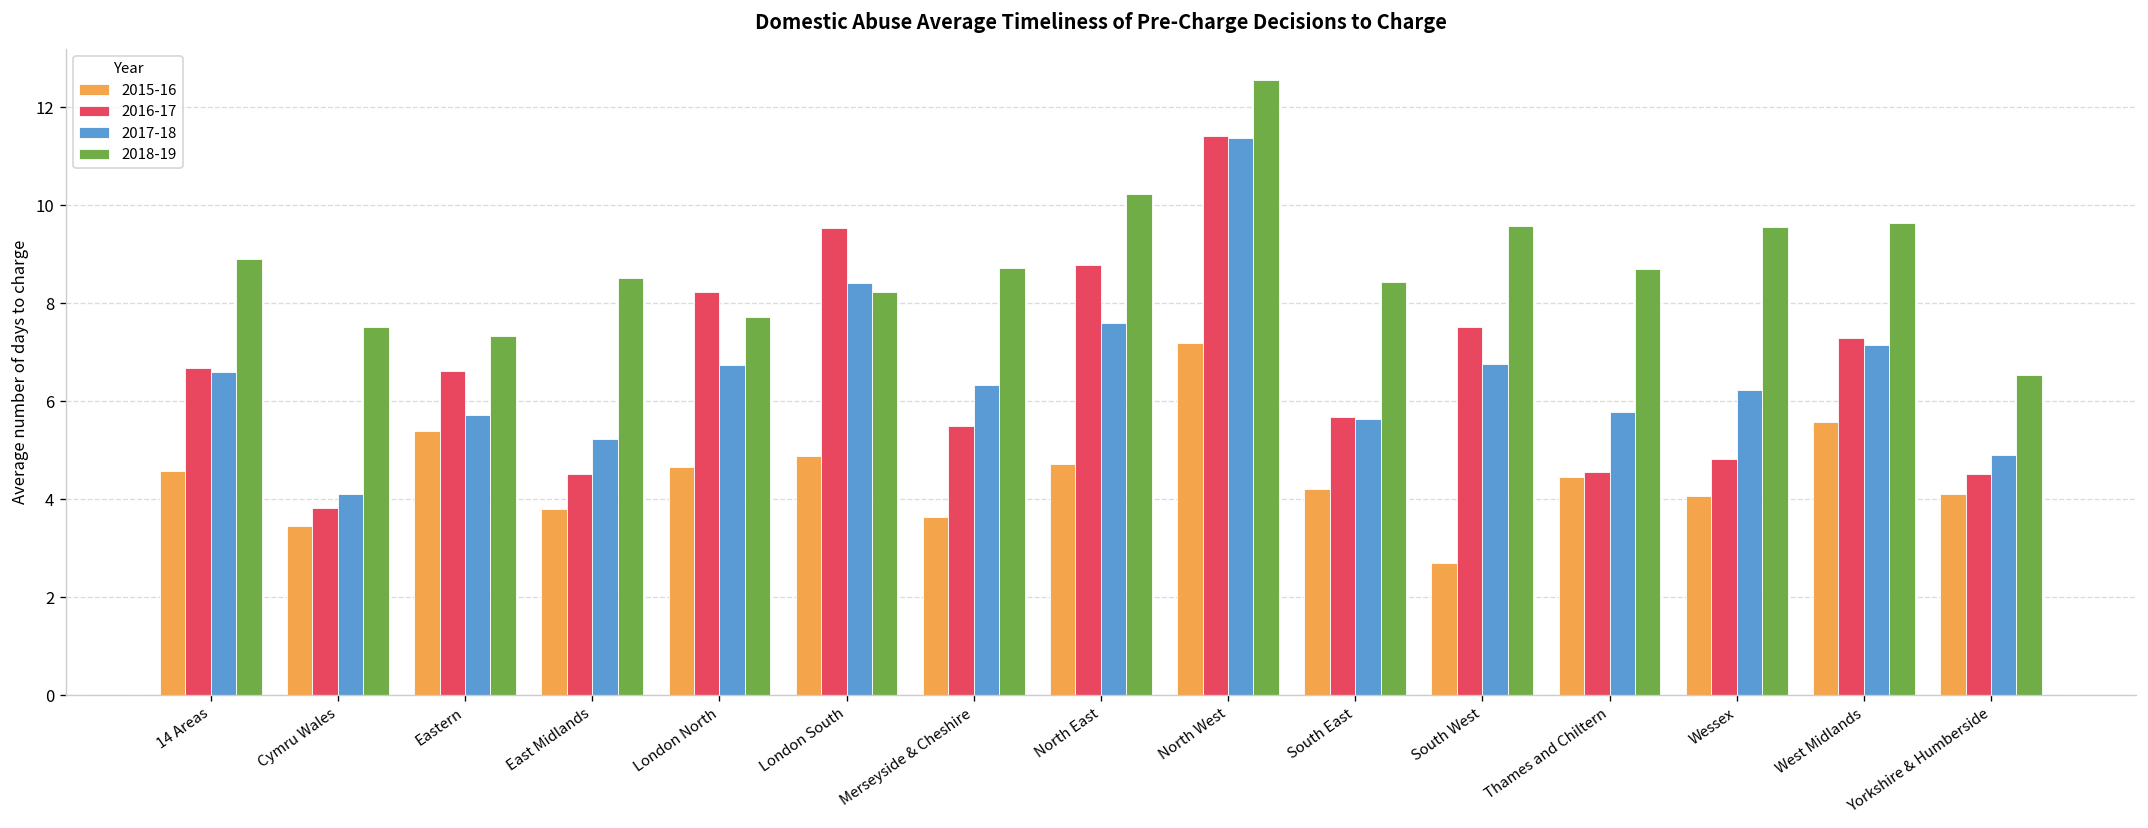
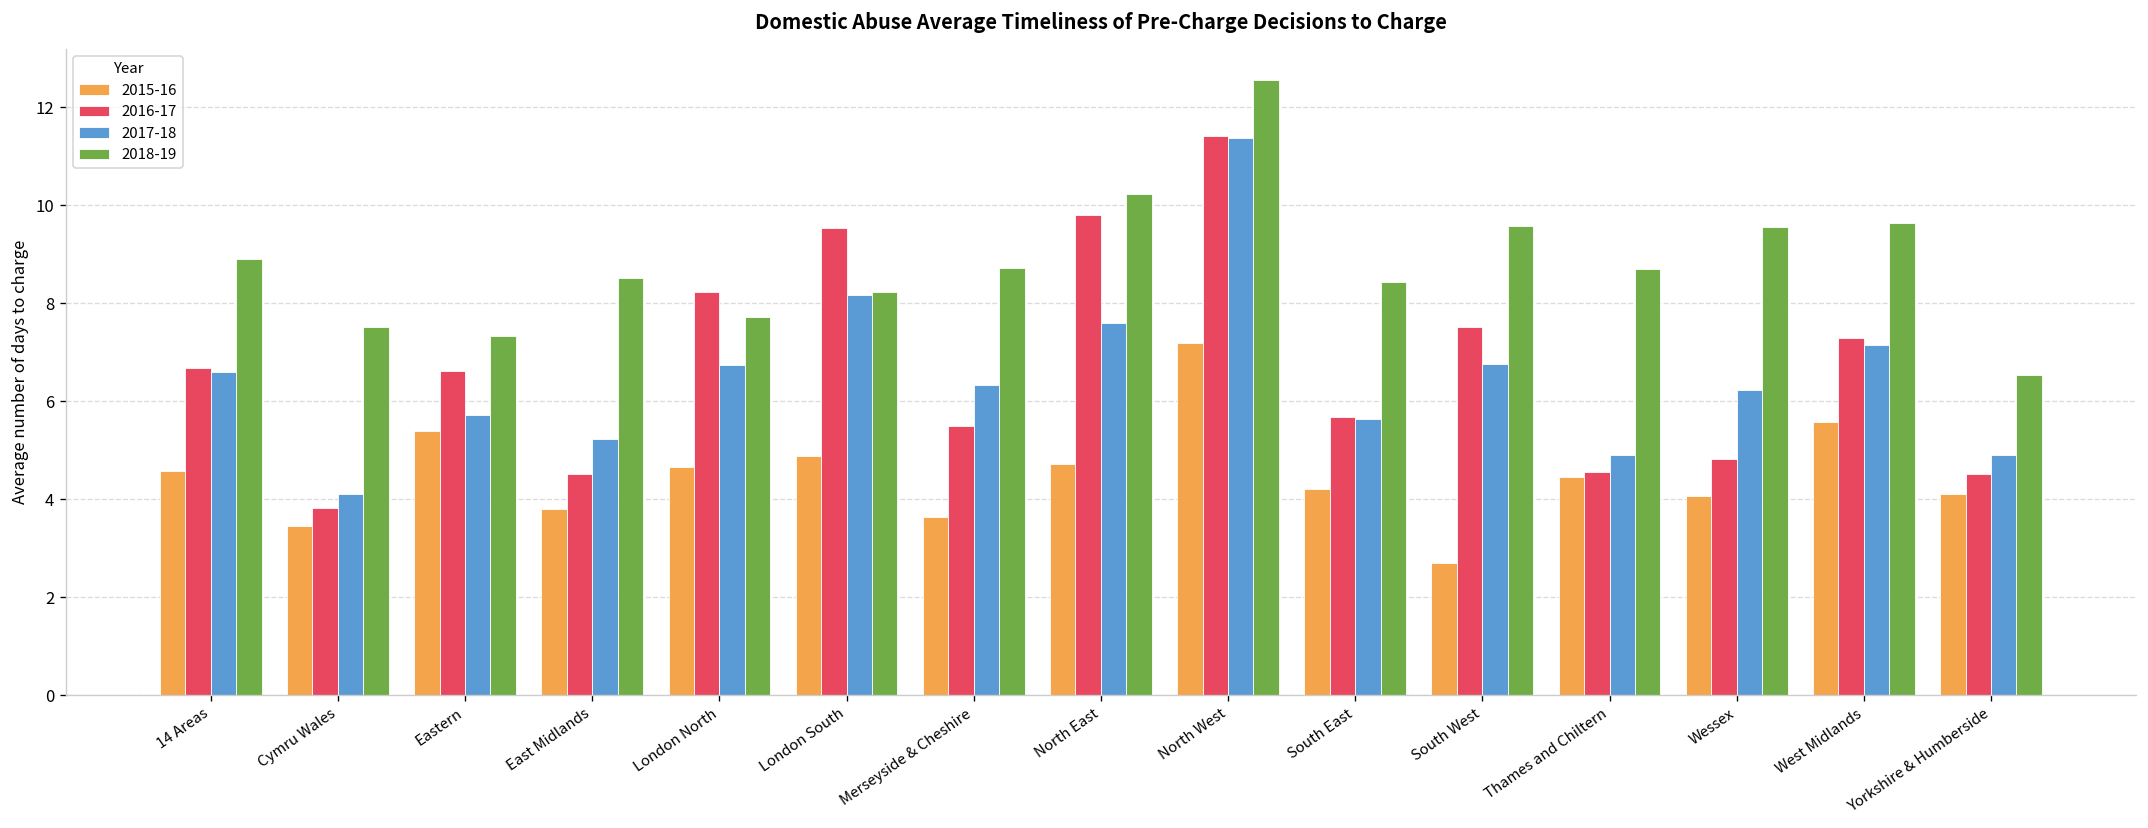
  {
    "2015-16": {
      "14 Areas": 4.6,
      "Cymru Wales": 3.4,
      "Eastern": 5.4,
      "East Midlands": 3.8,
      "London North": 4.7,
      "London South": 4.9,
      "Merseyside & Cheshire": 3.6,
      "North East": 4.7,
      "North West": 7.2,
      "South East": 4.2,
      "South West": 2.7,
      "Thames and Chiltern": 4.5,
      "Wessex": 4.1,
      "West Midlands": 5.6,
      "Yorkshire & Humberside": 4.1
    },
    "2016-17": {
      "14 Areas": 6.7,
      "Cymru Wales": 3.8,
      "Eastern": 6.6,
      "East Midlands": 4.5,
      "London North": 8.2,
      "London South": 9.5,
      "Merseyside & Cheshire": 5.5,
-     "North East": 8.8,
+     "North East": 9.8,
      "North West": 11.4,
      "South East": 5.7,
      "South West": 7.5,
      "Thames and Chiltern": 4.5,
      "Wessex": 4.8,
      "West Midlands": 7.3,
      "Yorkshire & Humberside": 4.5
    },
    "2017-18": {
      "14 Areas": 6.6,
      "Cymru Wales": 4.1,
      "Eastern": 5.7,
      "East Midlands": 5.2,
      "London North": 6.7,
-     "London South": 8.4,
+     "London South": 8.2,
      "Merseyside & Cheshire": 6.3,
      "North East": 7.6,
      "North West": 11.4,
      "South East": 5.6,
      "South West": 6.8,
-     "Thames and Chiltern": 5.8,
+     "Thames and Chiltern": 4.9,
      "Wessex": 6.2,
      "West Midlands": 7.2,
      "Yorkshire & Humberside": 4.9
    },
    "2018-19": {
      "14 Areas": 8.9,
      "Cymru Wales": 7.5,
      "Eastern": 7.3,
      "East Midlands": 8.5,
      "London North": 7.7,
      "London South": 8.2,
      "Merseyside & Cheshire": 8.7,
      "North East": 10.2,
      "North West": 12.6,
      "South East": 8.4,
      "South West": 9.6,
      "Thames and Chiltern": 8.7,
      "Wessex": 9.6,
      "West Midlands": 9.6,
      "Yorkshire & Humberside": 6.5
    }
  }
